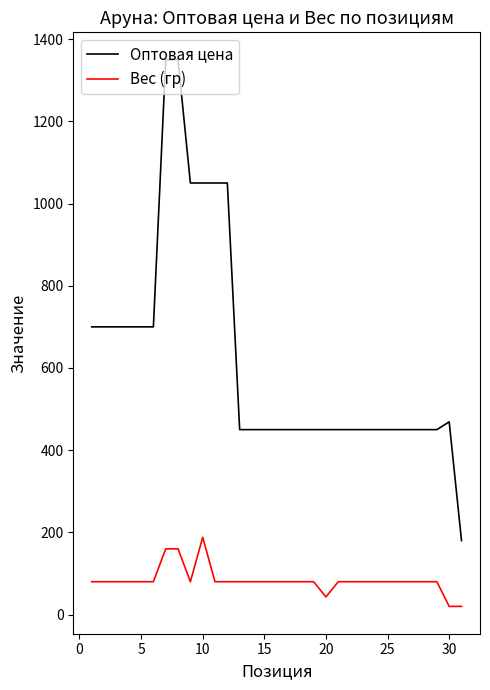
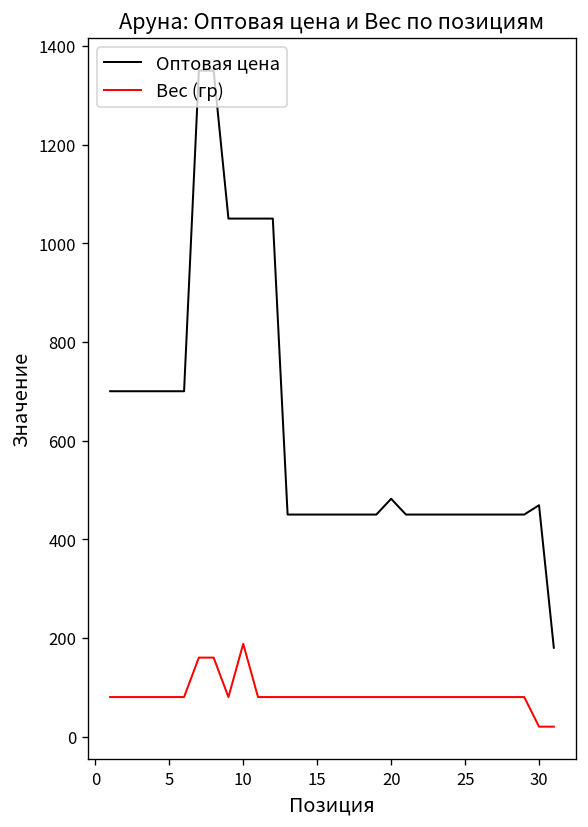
  {
    "Оптовая цена": {
      "5": 700,
      "10": 1050,
      "15": 450,
-     "20": 450,
+     "20": 480,
      "25": 450,
      "30": 470
    },
    "Вес (гр)": {
      "5": 80,
      "10": 190,
      "15": 80,
-     "20": 40,
+     "20": 80,
      "25": 80,
      "30": 20
    }
  }
